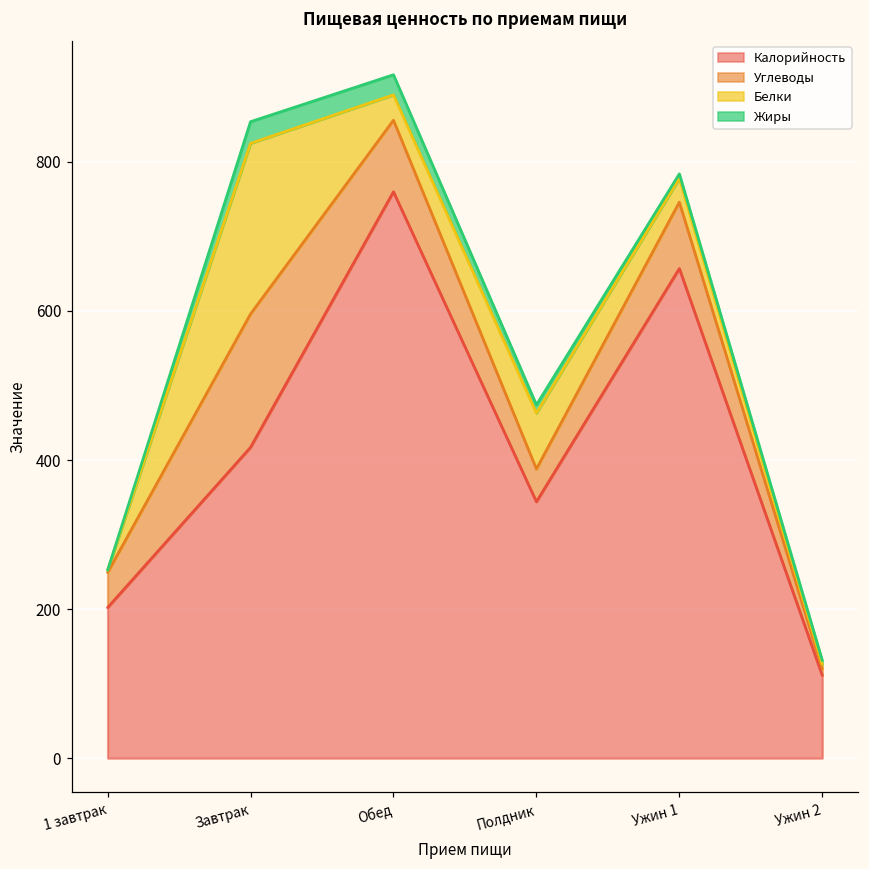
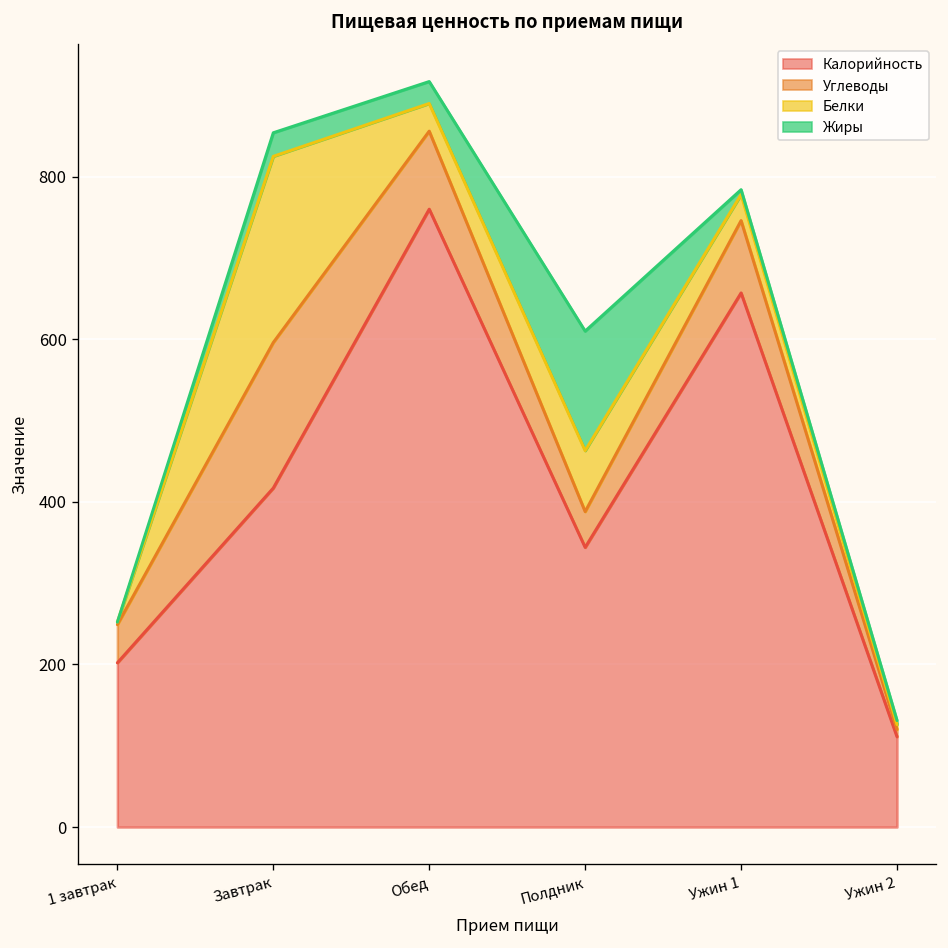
  {
    "Белки": {
      "Завтрак": 230,
      "Обед": 30,
      "Полдник": 80,
      "Ужин 1": 30,
      "Ужин 2": 10
    },
    "Жиры": {
      "Завтрак": 30,
      "Обед": 30,
-     "Полдник": 10,
+     "Полдник": 150,
      "Ужин 1": 10,
      "Ужин 2": 10
    }
  }
